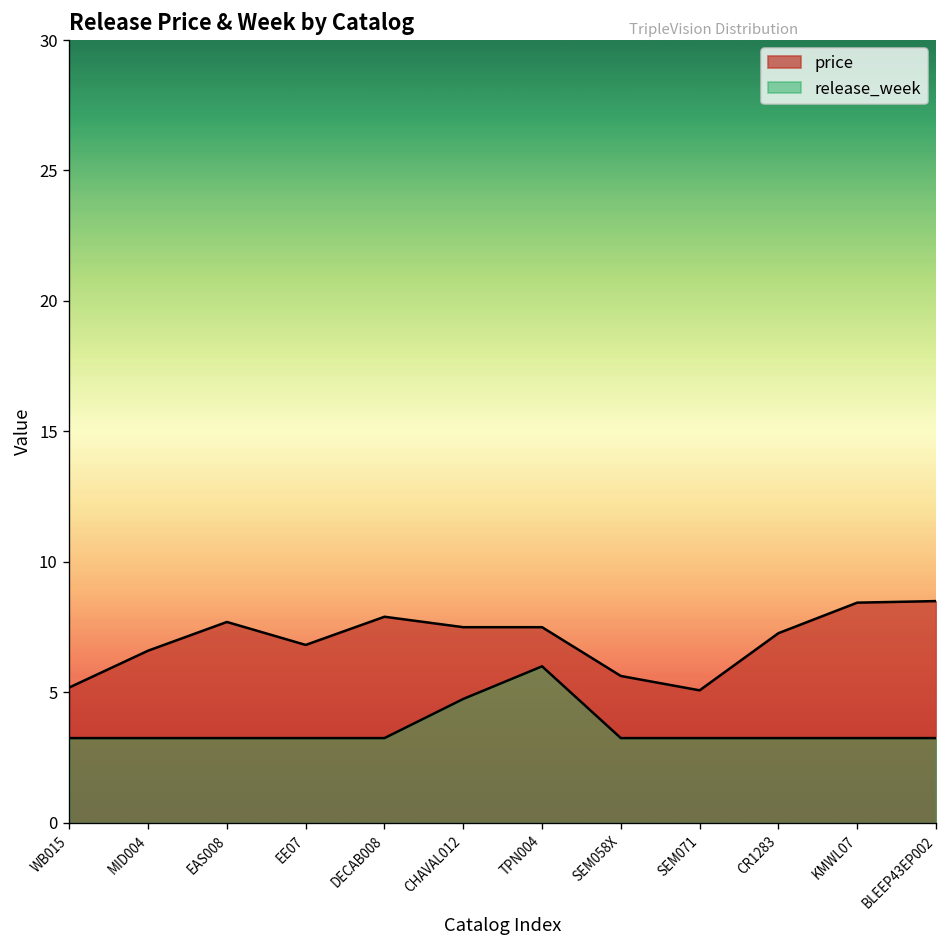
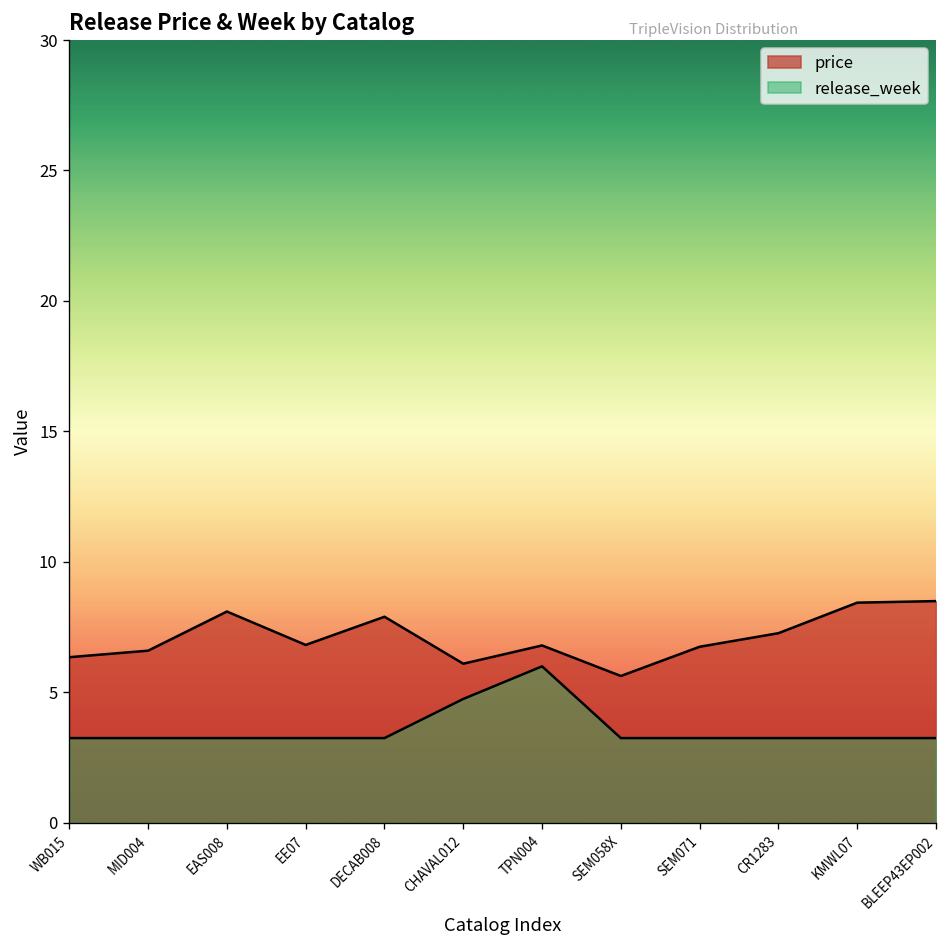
  {
    "price": {
-     "WB015": 5.2,
+     "WB015": 6.4,
      "MID004": 6.6,
-     "EAS008": 7.7,
+     "EAS008": 8.1,
      "EE07": 6.8,
      "DECAB008": 7.9,
-     "CHAVAL012": 7.5,
-     "TPN004": 7.5,
+     "CHAVAL012": 6.1,
+     "TPN004": 6.8,
      "SEM058X": 5.6,
-     "SEM071": 5.1,
+     "SEM071": 6.8,
      "CR1283": 7.3,
      "KMWL07": 8.4,
      "BLEEP43EP002": 8.5
    },
    "release_week": {
      "WB015": 3.3,
      "MID004": 3.3,
      "EAS008": 3.3,
      "EE07": 3.3,
      "DECAB008": 3.3,
      "CHAVAL012": 4.8,
      "TPN004": 6.0,
      "SEM058X": 3.3,
      "SEM071": 3.3,
      "CR1283": 3.3,
      "KMWL07": 3.3,
      "BLEEP43EP002": 3.3
    }
  }
